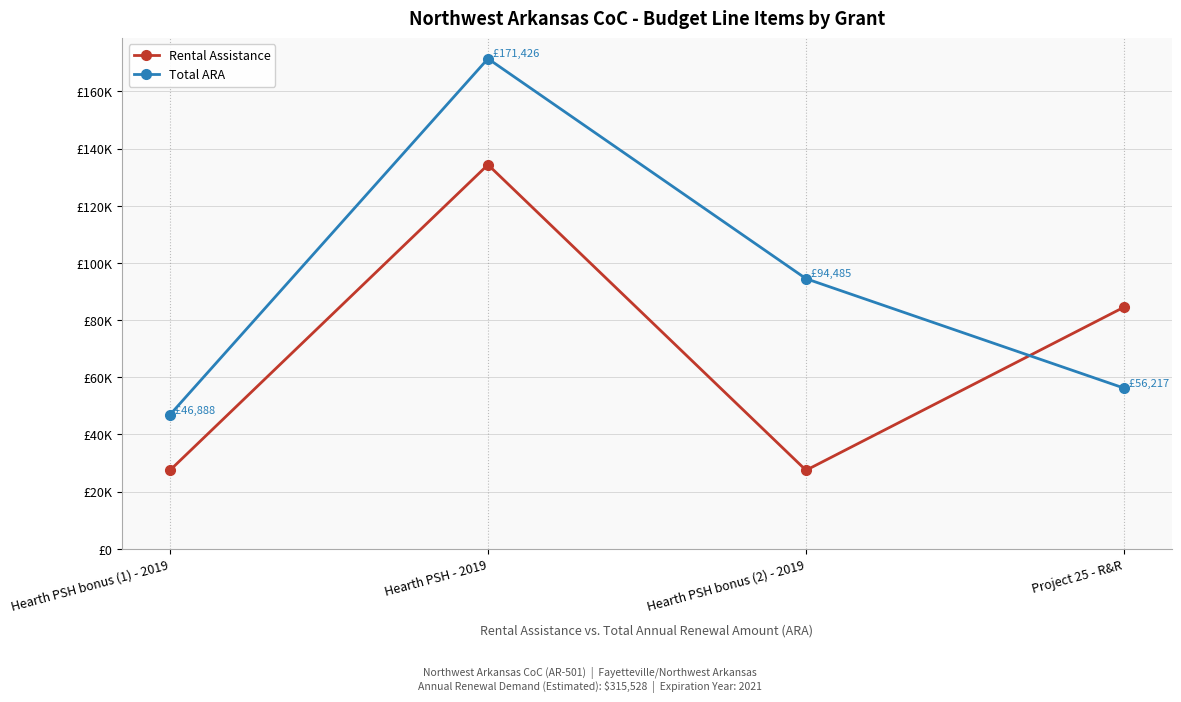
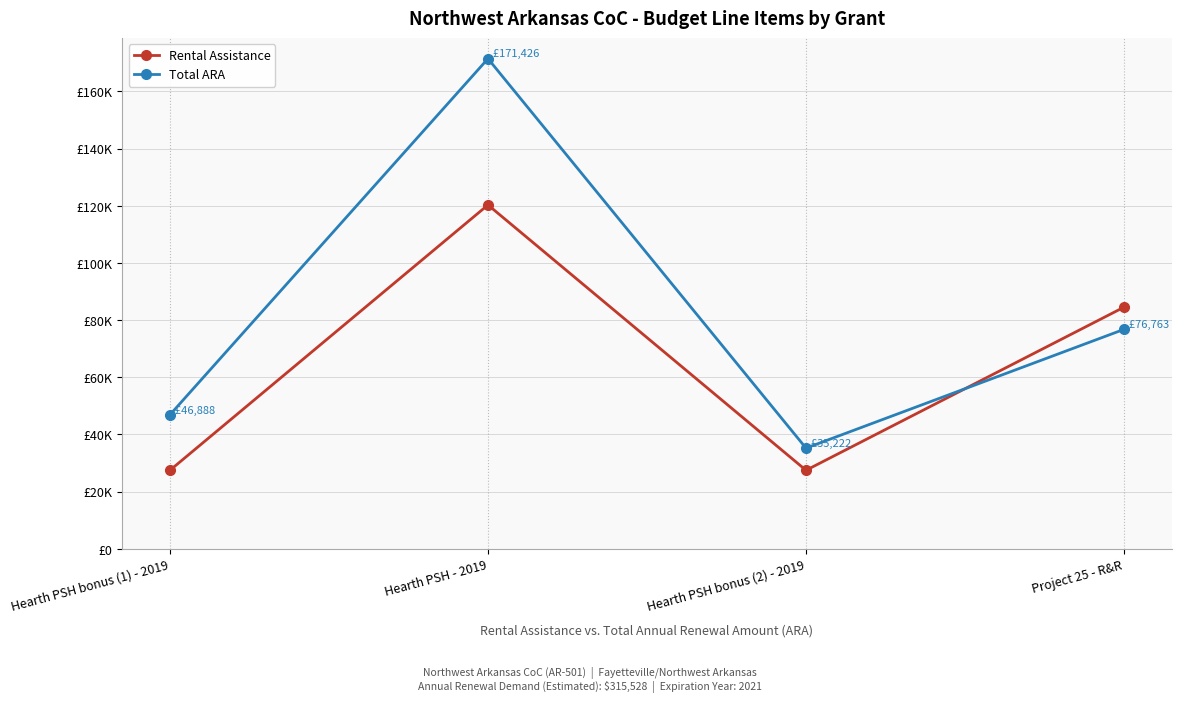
  {
    "Rental Assistance": {
      "Hearth PSH bonus (1) - 2019": "£27000",
-     "Hearth PSH - 2019": "£134000",
+     "Hearth PSH - 2019": "£120000",
      "Hearth PSH bonus (2) - 2019": "£27000",
      "Project 25 - R&R": "£85000"
    },
    "Total ARA": {
      "Hearth PSH bonus (1) - 2019": "£46,888",
      "Hearth PSH - 2019": "£171,426",
-     "Hearth PSH bonus (2) - 2019": "£94,485",
-     "Project 25 - R&R": "£56,217"
+     "Hearth PSH bonus (2) - 2019": "£35,222",
+     "Project 25 - R&R": "£76,763"
    }
  }
